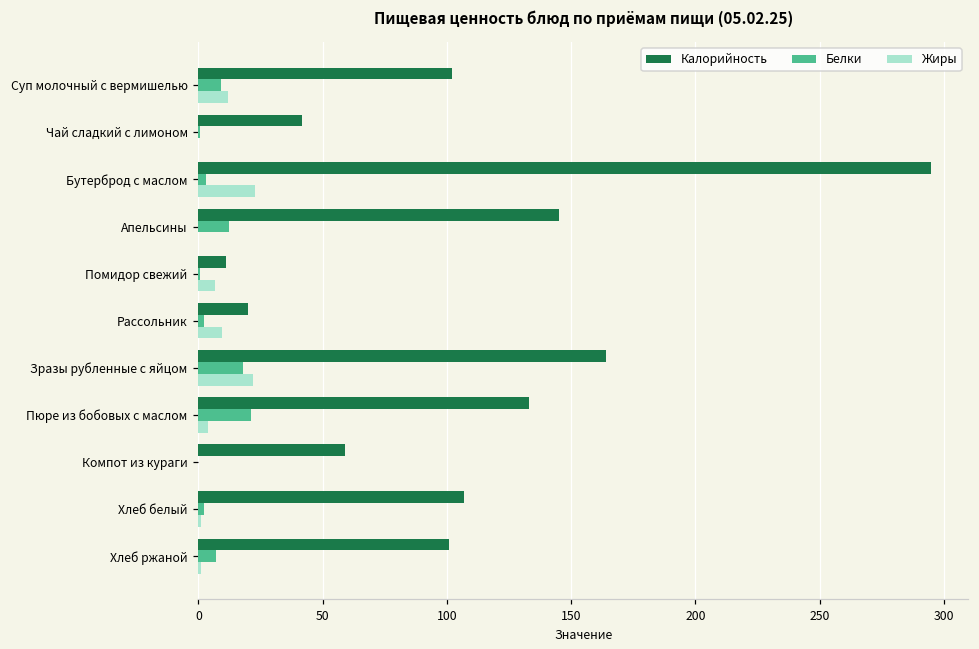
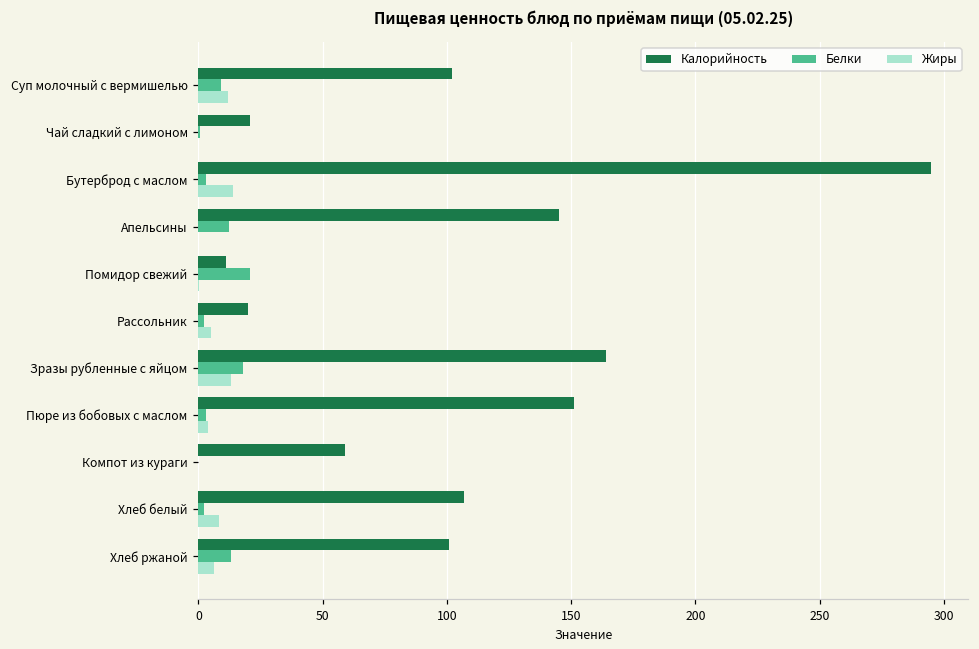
  {
    "Калорийность": {
      "Суп молочный с вермишелью": 102,
-     "Чай сладкий с лимоном": 42,
+     "Чай сладкий с лимоном": 21,
      "Бутерброд с маслом": 295,
      "Апельсины": 145,
      "Помидор свежий": 11,
      "Рассольник": 20,
      "Зразы рубленные с яйцом": 164,
-     "Пюре из бобовых с маслом": 133,
+     "Пюре из бобовых с маслом": 151,
      "Компот из кураги": 59,
      "Хлеб белый": 107,
      "Хлеб ржаной": 101
    },
    "Белки": {
      "Суп молочный с вермишелью": 9,
      "Бутерброд с маслом": 3,
      "Апельсины": 13,
-     "Помидор свежий": 1,
+     "Помидор свежий": 21,
      "Рассольник": 2,
      "Зразы рубленные с яйцом": 18,
-     "Пюре из бобовых с маслом": 21,
+     "Пюре из бобовых с маслом": 3,
      "Компот из кураги": 0,
      "Хлеб белый": 2,
-     "Хлеб ржаной": 7
+     "Хлеб ржаной": 13
    },
    "Жиры": {
      "Суп молочный с вермишелью": 12,
      "Чай сладкий с лимоном": 0,
-     "Бутерброд с маслом": 23,
+     "Бутерброд с маслом": 14,
      "Апельсины": 0,
-     "Помидор свежий": 7,
-     "Рассольник": 9,
-     "Зразы рубленные с яйцом": 22,
+     "Помидор свежий": 0,
+     "Рассольник": 5,
+     "Зразы рубленные с яйцом": 13,
      "Пюре из бобовых с маслом": 4,
      "Компот из кураги": 0,
-     "Хлеб белый": 1,
-     "Хлеб ржаной": 1
+     "Хлеб белый": 8,
+     "Хлеб ржаной": 6
    }
  }
